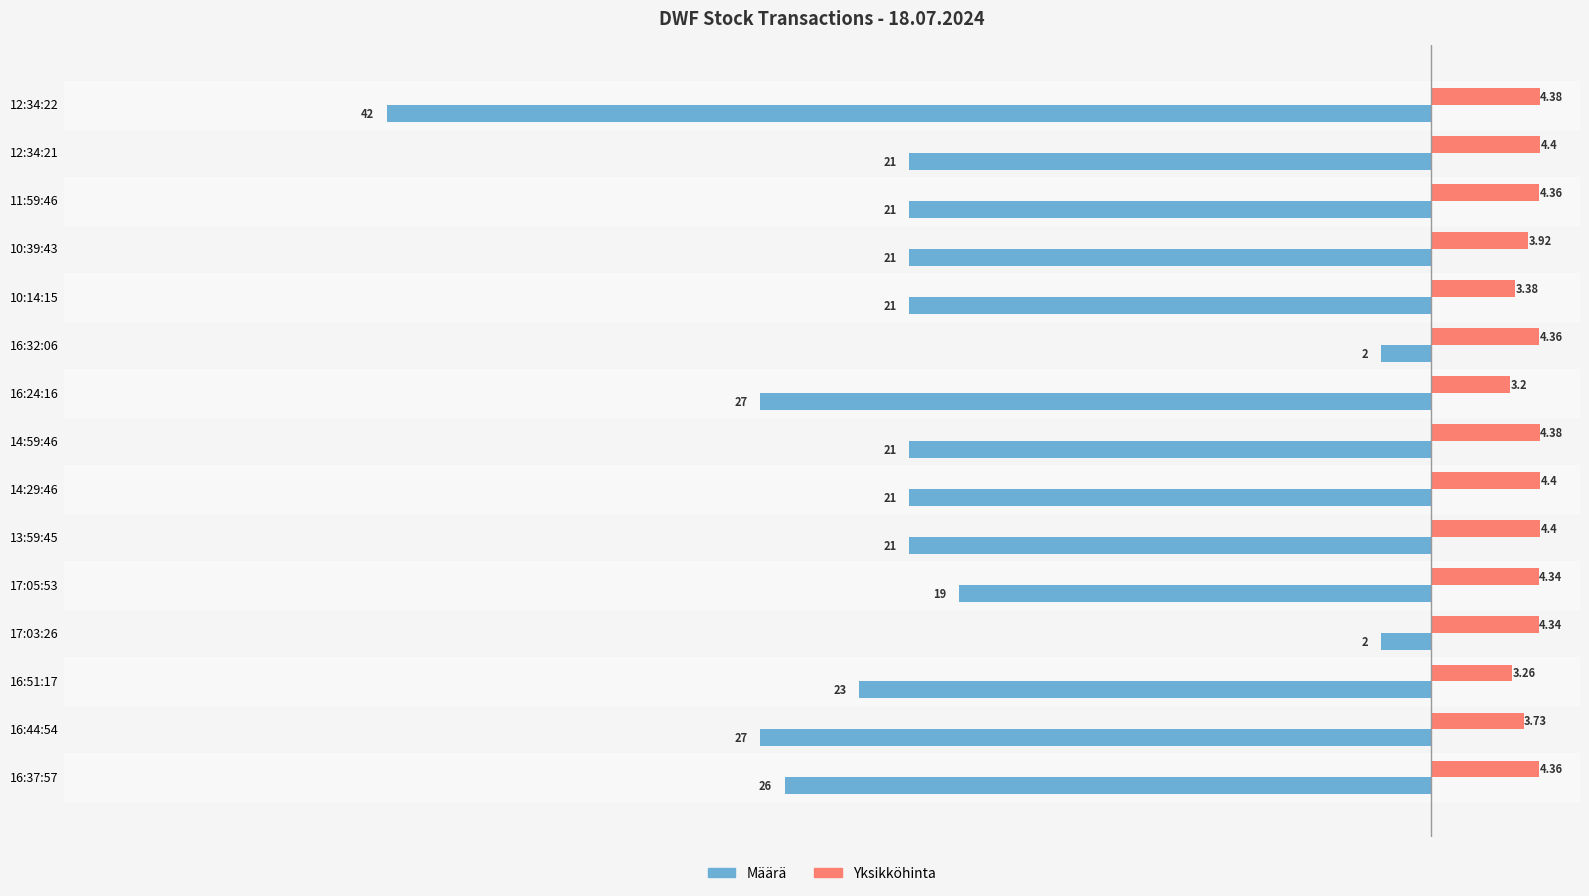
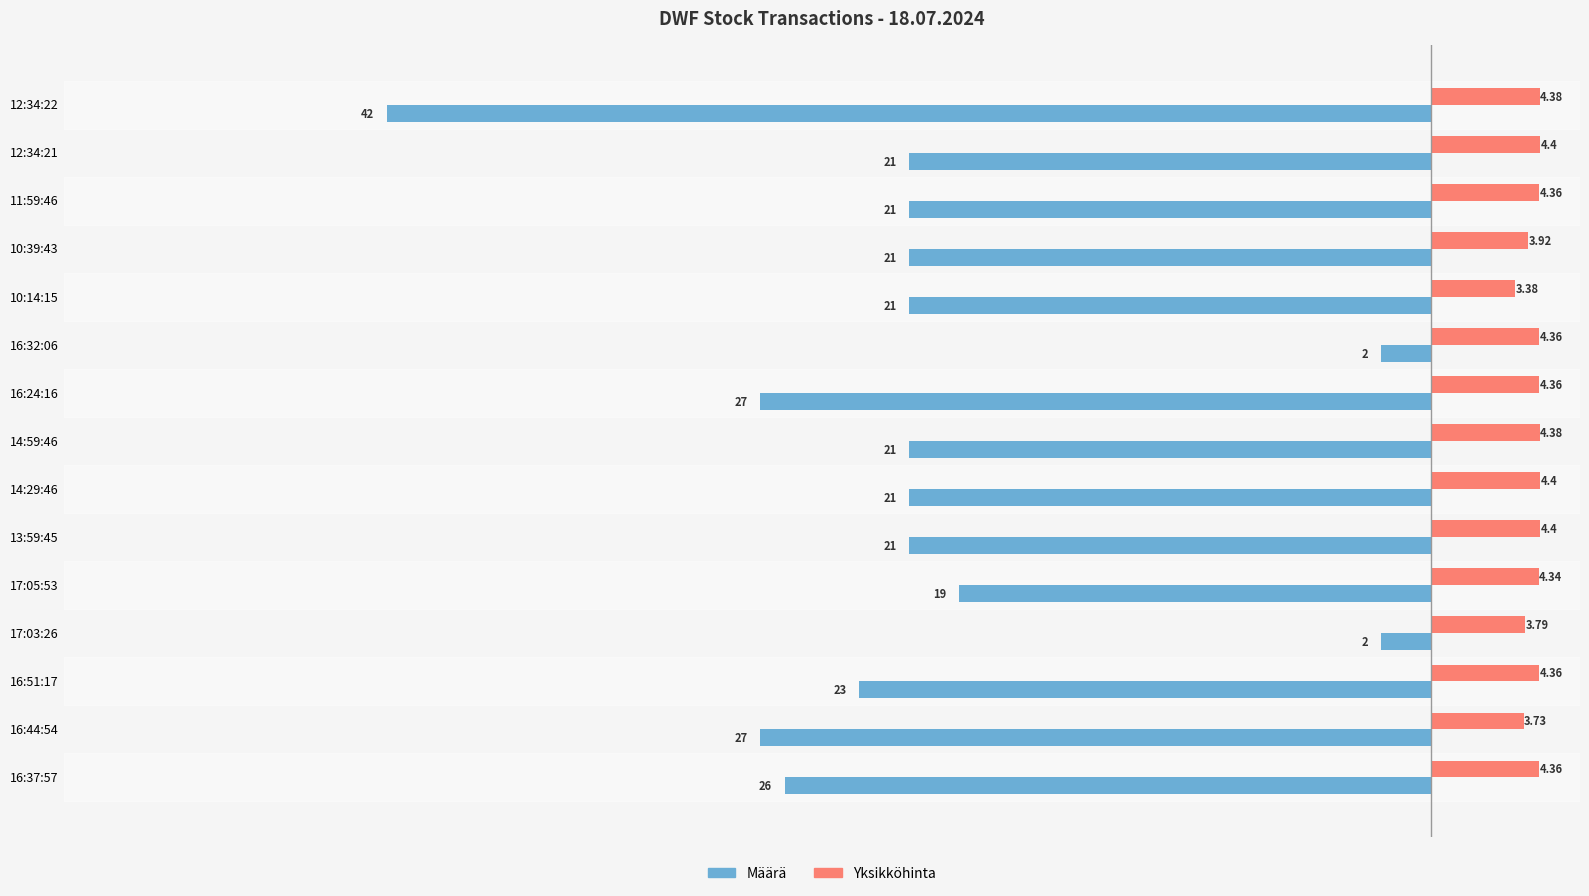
  {
    "Yksikköhinta": {
      "12:34:22": 4.38,
      "12:34:21": 4.4,
      "11:59:46": 4.36,
      "10:39:43": 3.92,
      "10:14:15": 3.38,
      "16:32:06": 4.36,
-     "16:24:16": 3.2,
+     "16:24:16": 4.36,
      "14:59:46": 4.38,
      "14:29:46": 4.4,
      "13:59:45": 4.4,
      "17:05:53": 4.34,
-     "17:03:26": 4.34,
-     "16:51:17": 3.26,
+     "17:03:26": 3.79,
+     "16:51:17": 4.36,
      "16:44:54": 3.73,
      "16:37:57": 4.36
    }
  }
